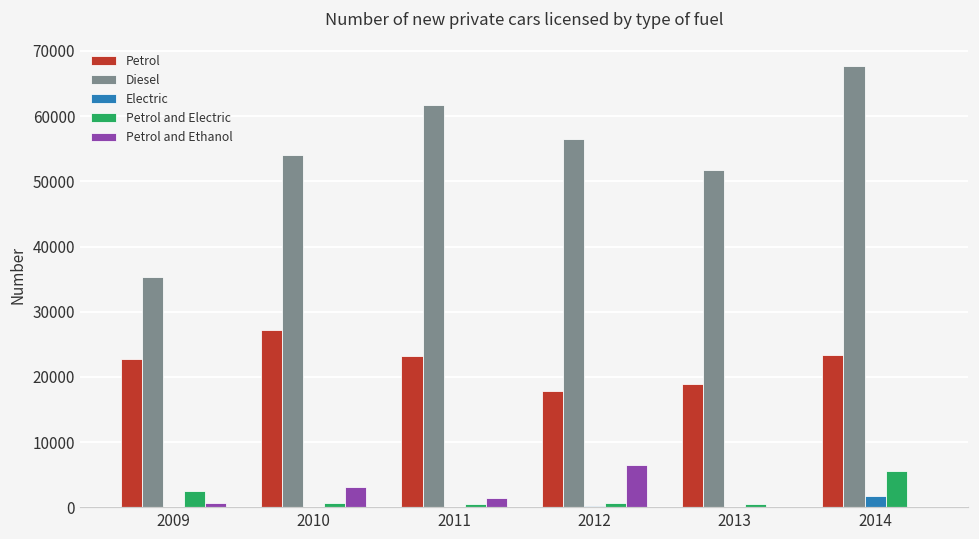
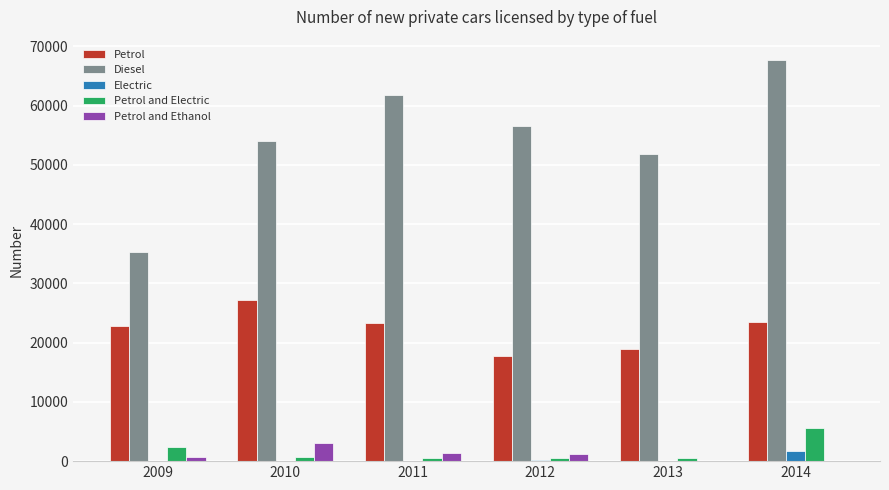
  {
    "Petrol": {
      "2009": 23000,
      "2010": 27000,
      "2011": 23000,
      "2012": 18000,
      "2013": 19000,
      "2014": 23000
    },
    "Diesel": {
      "2009": 35000,
      "2010": 54000,
      "2011": 62000,
      "2012": 57000,
      "2013": 52000,
      "2014": 68000
    },
    "Electric": {
      "2014": 2000
    },
    "Petrol and Electric": {
      "2009": 2000,
      "2010": 1000,
      "2011": 1000,
      "2012": 1000,
      "2013": 1000,
      "2014": 6000
    },
    "Petrol and Ethanol": {
      "2009": 1000,
      "2010": 3000,
      "2011": 1000,
-     "2012": 6000
+     "2012": 1000
    }
  }
